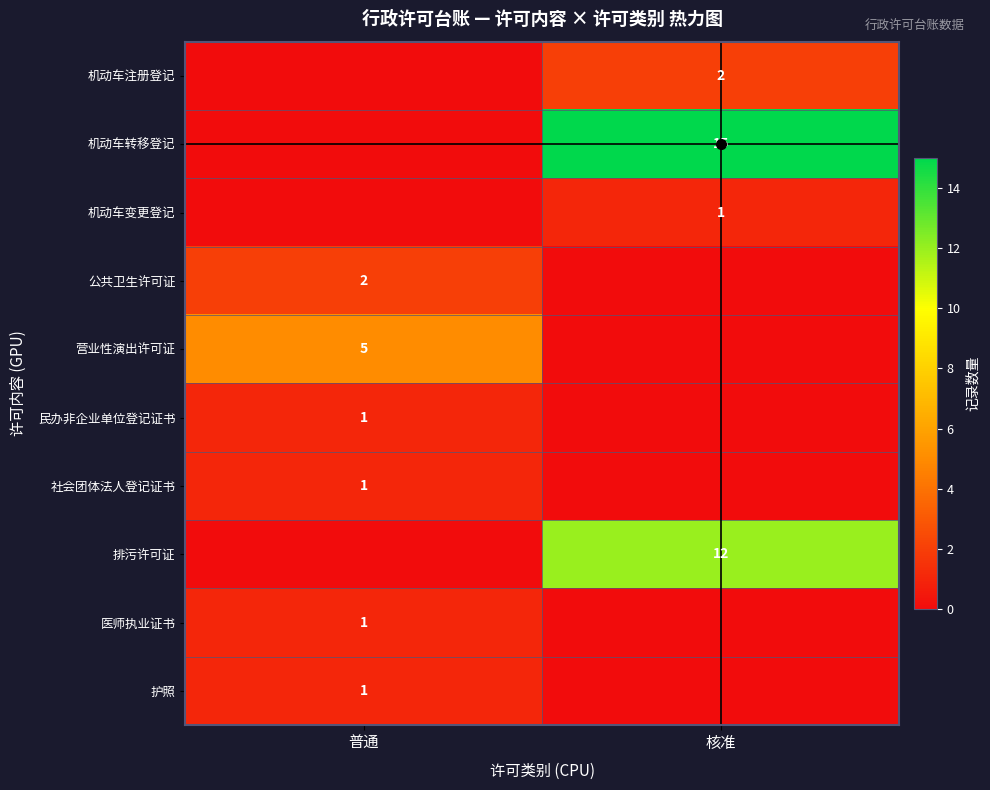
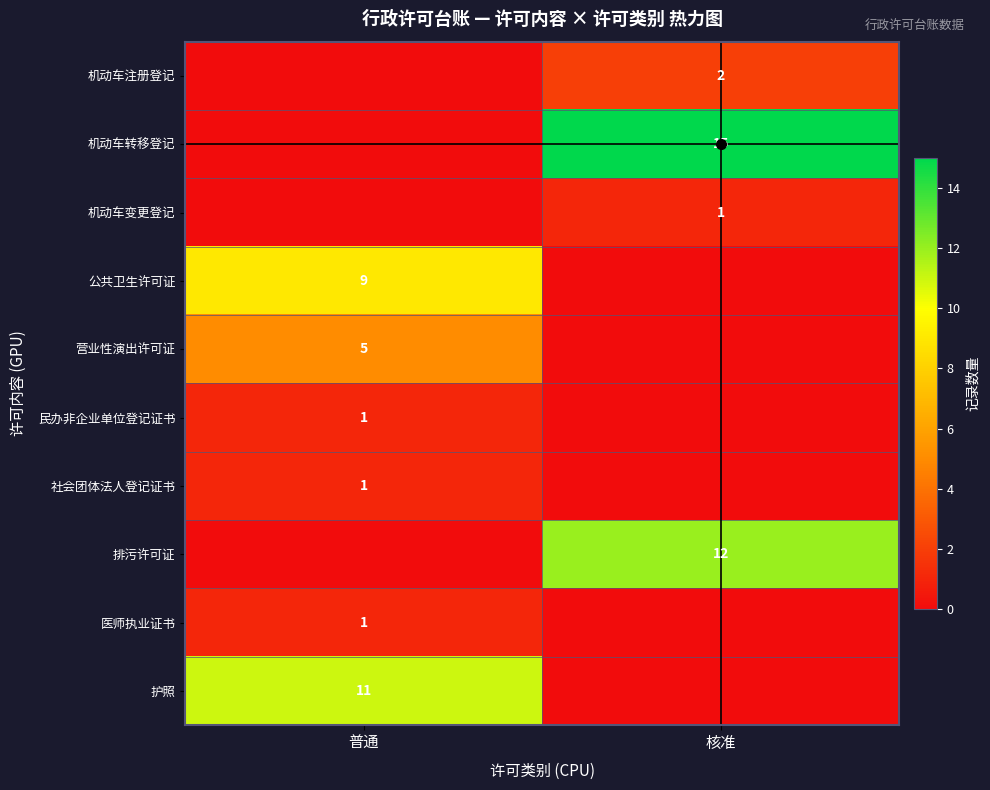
  {
    "机动车注册登记": {
      "核准": 2
    },
    "机动车变更登记": {
      "核准": 1
    },
    "公共卫生许可证": {
-     "普通": 2
+     "普通": 9
    },
    "营业性演出许可证": {
      "普通": 5
    },
    "民办非企业单位登记证书": {
      "普通": 1
    },
    "社会团体法人登记证书": {
      "普通": 1
    },
    "排污许可证": {
      "核准": 12
    },
    "医师执业证书": {
      "普通": 1
    },
    "护照": {
-     "普通": 1
+     "普通": 11
    }
  }
